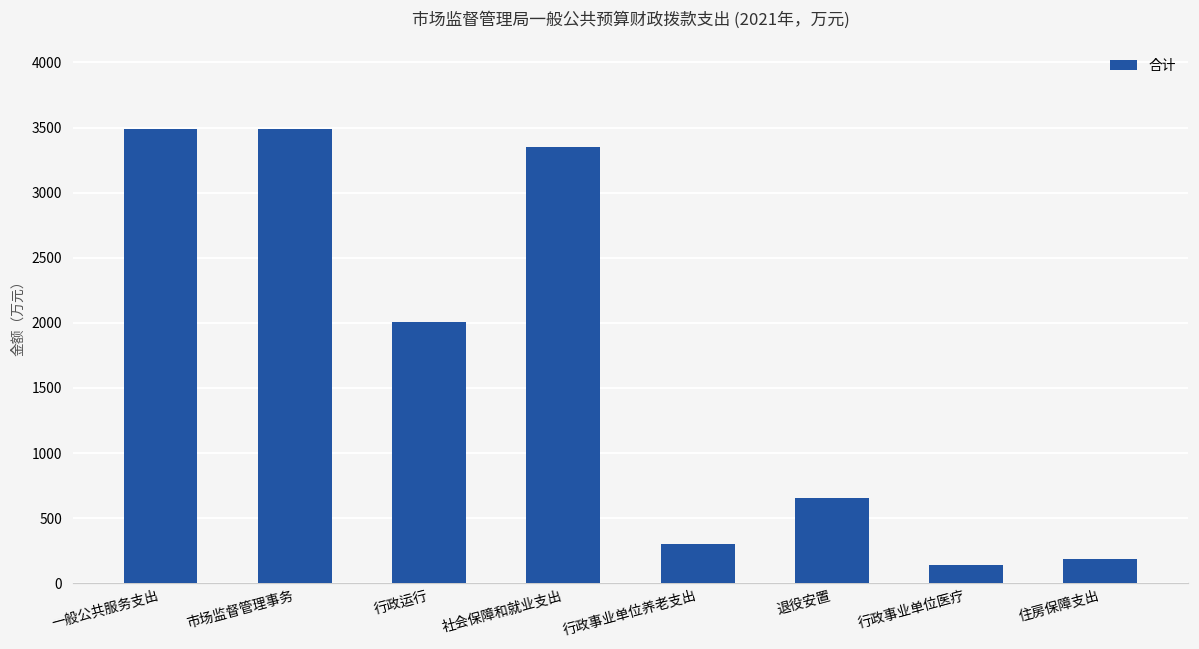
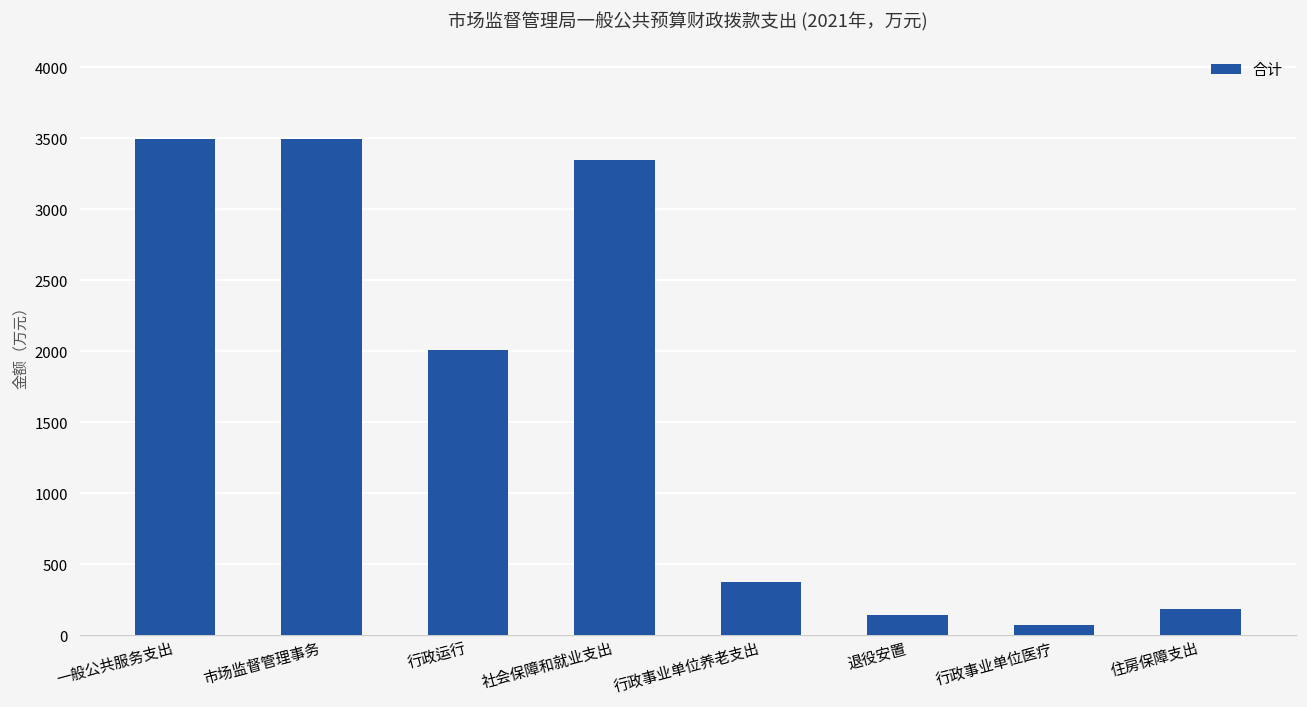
  {
    "一般公共服务支出": 3490,
    "市场监督管理事务": 3490,
    "行政运行": 2010,
    "社会保障和就业支出": 3350,
-   "行政事业单位养老支出": 300,
-   "退役安置": 660,
-   "行政事业单位医疗": 140,
+   "行政事业单位养老支出": 370,
+   "退役安置": 140,
+   "行政事业单位医疗": 70,
    "住房保障支出": 190
  }
